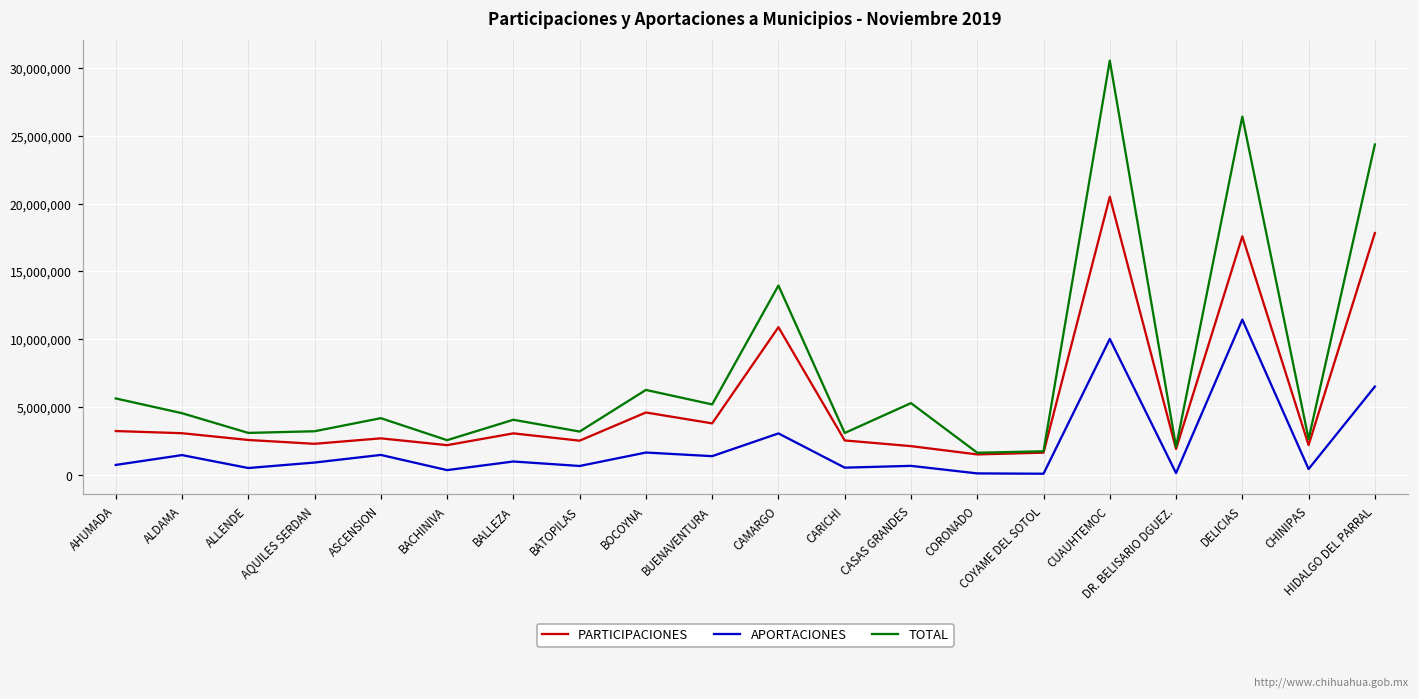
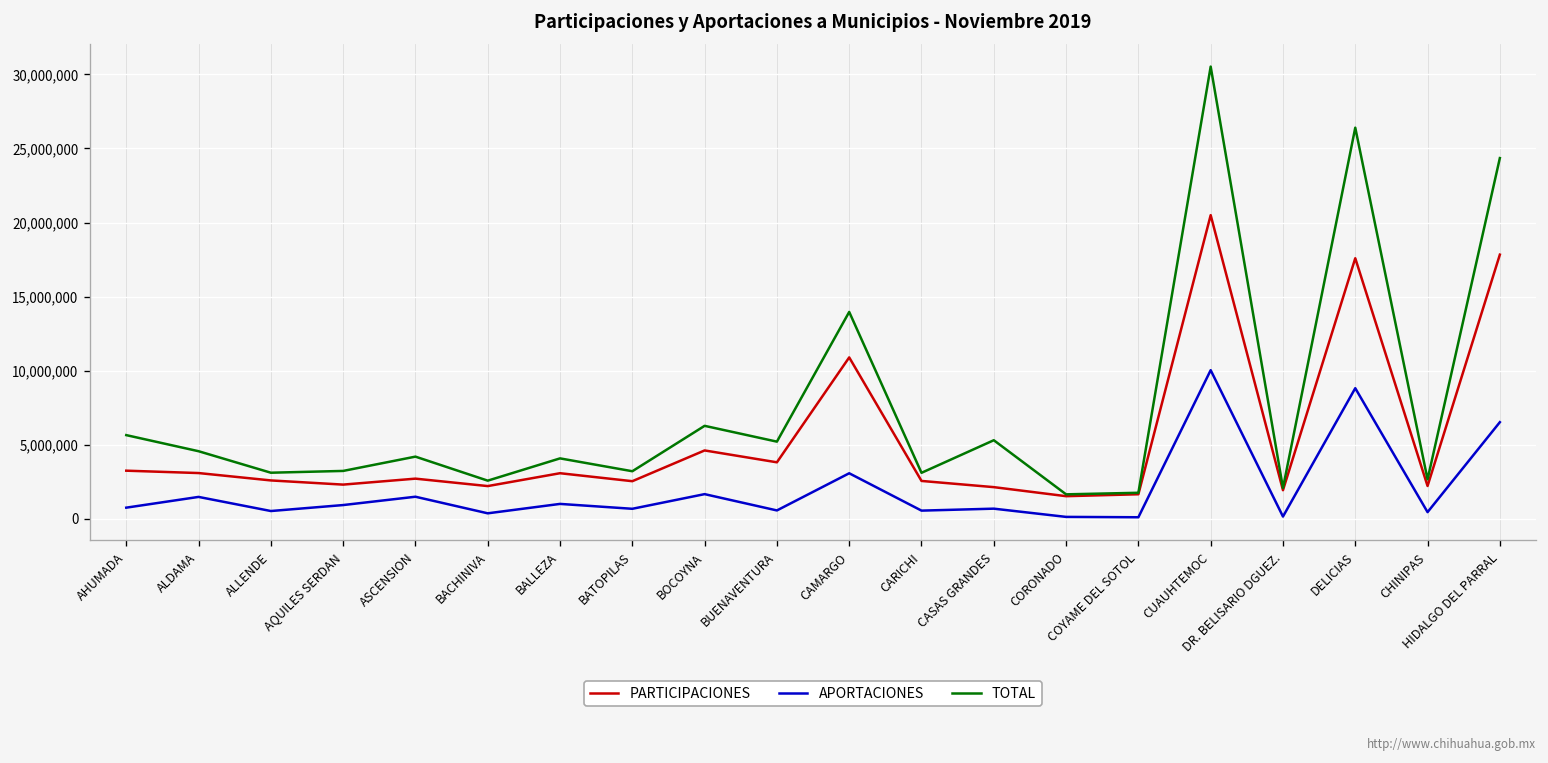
  {
    "PARTICIPACIONES": {
      "AHUMADA": "3,200,000",
      "ALDAMA": "3,100,000",
      "ALLENDE": "2,600,000",
      "AQUILES SERDAN": "2,300,000",
      "ASCENSION": "2,700,000",
      "BACHINIVA": "2,200,000",
      "BALLEZA": "3,100,000",
      "BATOPILAS": "2,500,000",
      "BOCOYNA": "4,600,000",
      "BUENAVENTURA": "3,800,000",
      "CAMARGO": "10,900,000",
      "CARICHI": "2,600,000",
      "CASAS GRANDES": "2,100,000",
      "CUAUHTEMOC": "20,500,000",
      "DELICIAS": "17,600,000",
      "CHINIPAS": "2,200,000",
      "HIDALGO DEL PARRAL": "17,800,000"
    },
    "APORTACIONES": {
      "AHUMADA": "700,000",
      "ALDAMA": "1,500,000",
      "ALLENDE": "500,000",
      "AQUILES SERDAN": "900,000",
      "ASCENSION": "1,500,000",
      "BACHINIVA": "400,000",
      "BALLEZA": "1,000,000",
      "BATOPILAS": "700,000",
      "BOCOYNA": "1,700,000",
-     "BUENAVENTURA": "1,400,000",
+     "BUENAVENTURA": "600,000",
      "CAMARGO": "3,100,000",
      "CARICHI": "500,000",
      "CASAS GRANDES": "700,000",
      "CORONADO": "100,000",
      "COYAME DEL SOTOL": "100,000",
      "CUAUHTEMOC": "10,000,000",
      "DR. BELISARIO DGUEZ.": "100,000",
-     "DELICIAS": "11,500,000",
+     "DELICIAS": "8,800,000",
      "CHINIPAS": "400,000",
      "HIDALGO DEL PARRAL": "6,500,000"
    },
    "TOTAL": {
      "AHUMADA": "5,600,000",
      "ALDAMA": "4,600,000",
      "ALLENDE": "3,100,000",
      "AQUILES SERDAN": "3,200,000",
      "ASCENSION": "4,200,000",
      "BACHINIVA": "2,600,000",
      "BALLEZA": "4,100,000",
      "BATOPILAS": "3,200,000",
      "BOCOYNA": "6,300,000",
      "BUENAVENTURA": "5,200,000",
      "CAMARGO": "14,000,000",
      "CARICHI": "3,100,000",
      "CASAS GRANDES": "5,300,000",
      "CUAUHTEMOC": "30,500,000",
      "DELICIAS": "26,400,000",
      "CHINIPAS": "2,700,000",
      "HIDALGO DEL PARRAL": "24,400,000"
    }
  }
